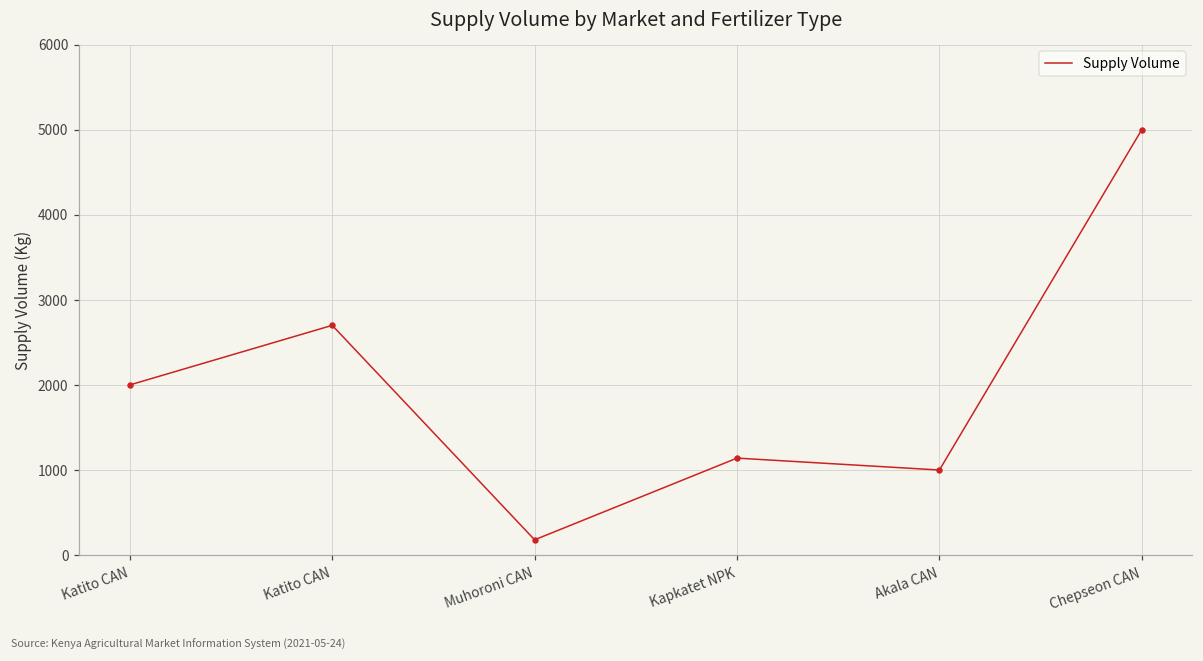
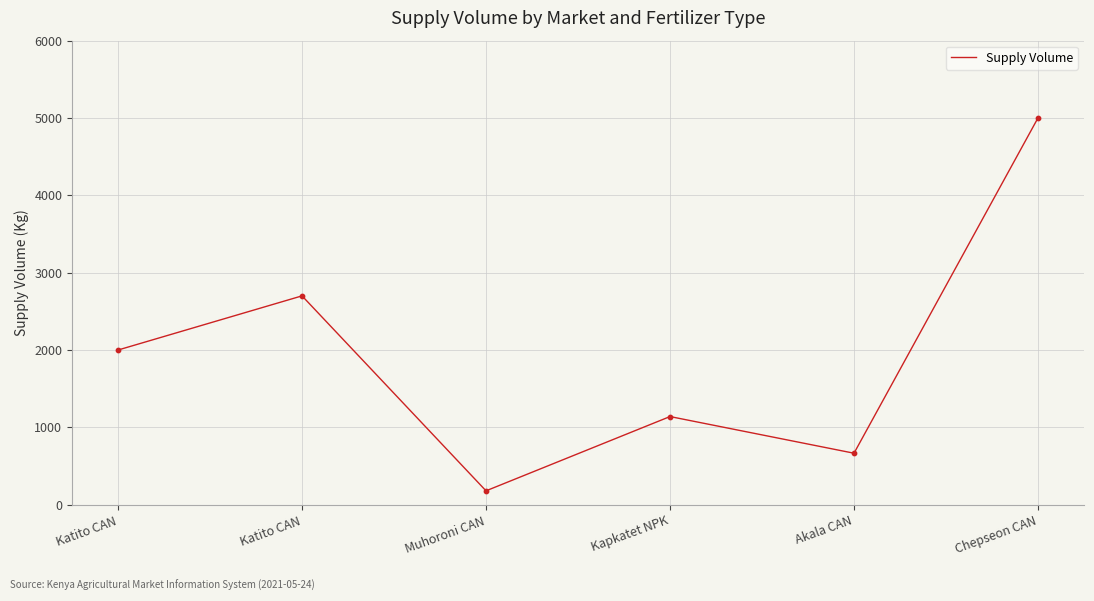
  {
    "Muhoroni CAN": 200,
    "Kapkatet NPK": 1100,
-   "Akala CAN": 1000,
+   "Akala CAN": 700,
    "Chepseon CAN": 5000
  }
